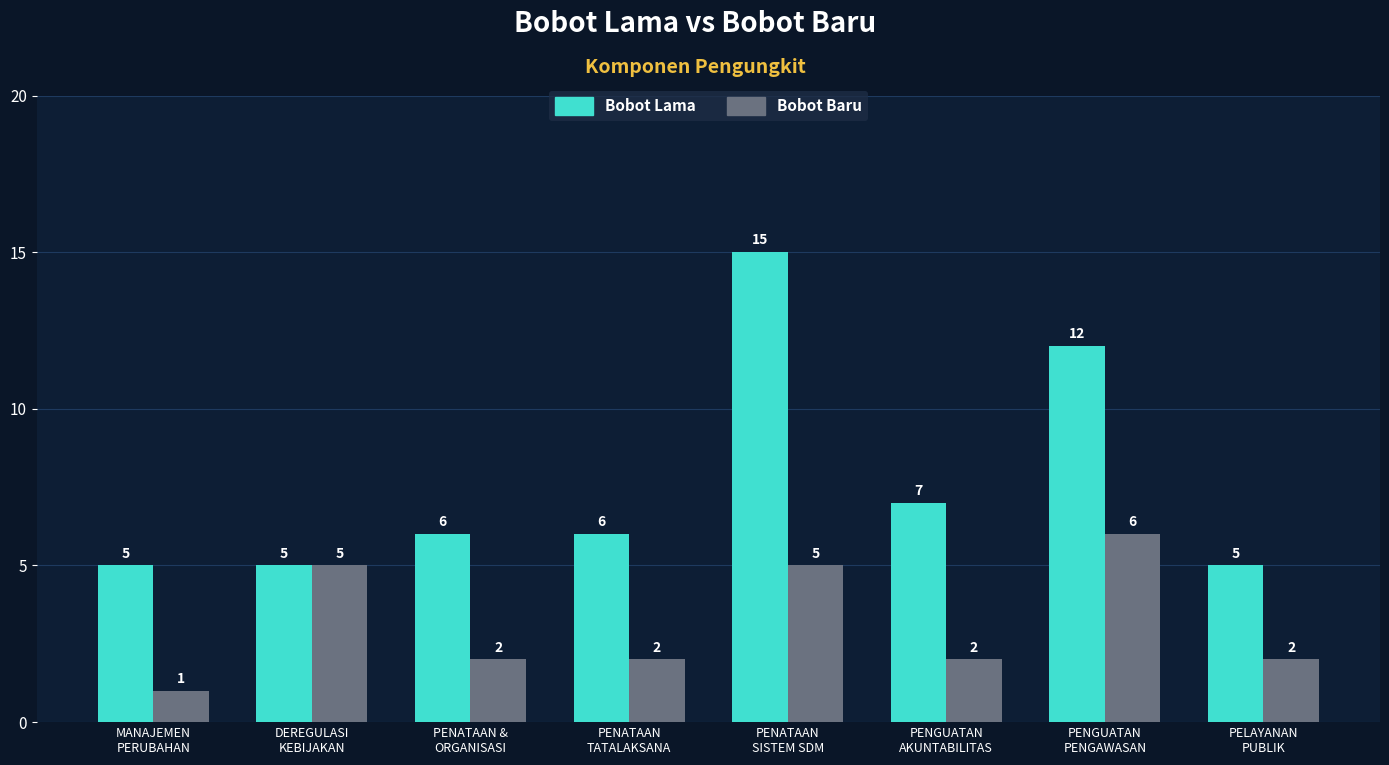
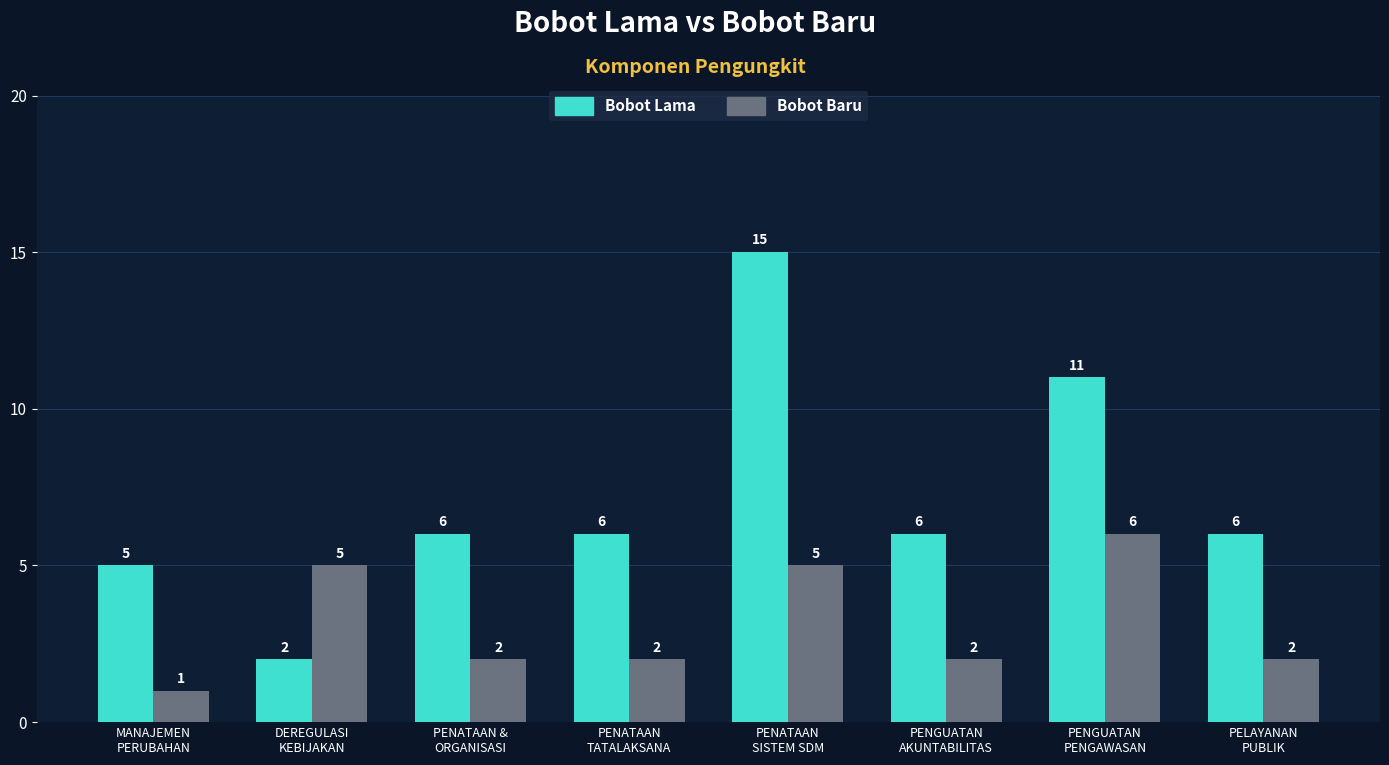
  {
    "Bobot Lama": {
      "MANAJEMEN PERUBAHAN": 5,
-     "DEREGULASI KEBIJAKAN": 5,
+     "DEREGULASI KEBIJAKAN": 2,
      "PENATAAN & ORGANISASI": 6,
      "PENATAAN TATALAKSANA": 6,
      "PENATAAN SISTEM SDM": 15,
-     "PENGUATAN AKUNTABILITAS": 7,
-     "PENGUATAN PENGAWASAN": 12,
-     "PELAYANAN PUBLIK": 5
+     "PENGUATAN AKUNTABILITAS": 6,
+     "PENGUATAN PENGAWASAN": 11,
+     "PELAYANAN PUBLIK": 6
    },
    "Bobot Baru": {
      "MANAJEMEN PERUBAHAN": 1,
      "DEREGULASI KEBIJAKAN": 5,
      "PENATAAN & ORGANISASI": 2,
      "PENATAAN TATALAKSANA": 2,
      "PENATAAN SISTEM SDM": 5,
      "PENGUATAN AKUNTABILITAS": 2,
      "PENGUATAN PENGAWASAN": 6,
      "PELAYANAN PUBLIK": 2
    }
  }
